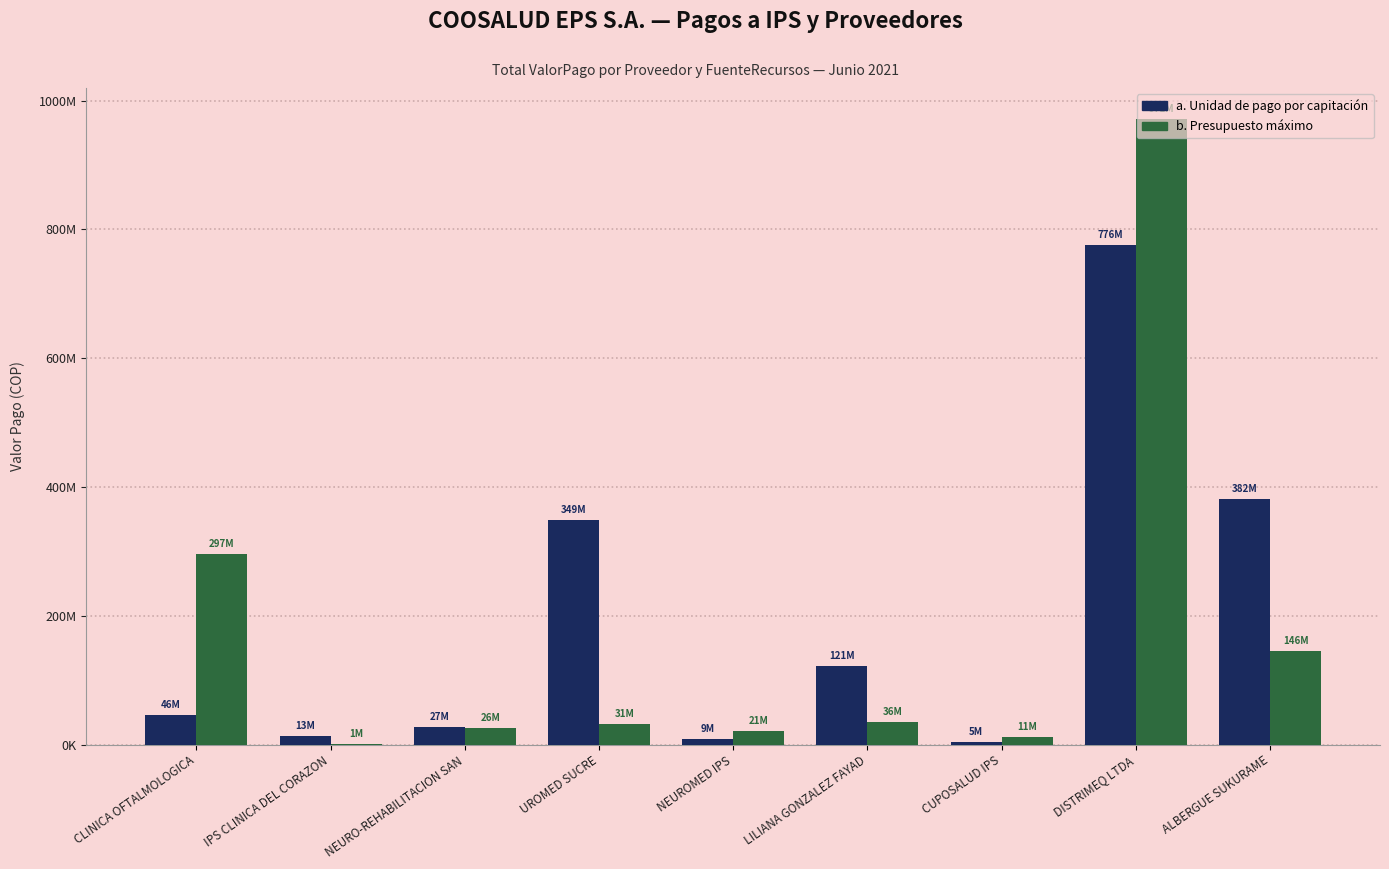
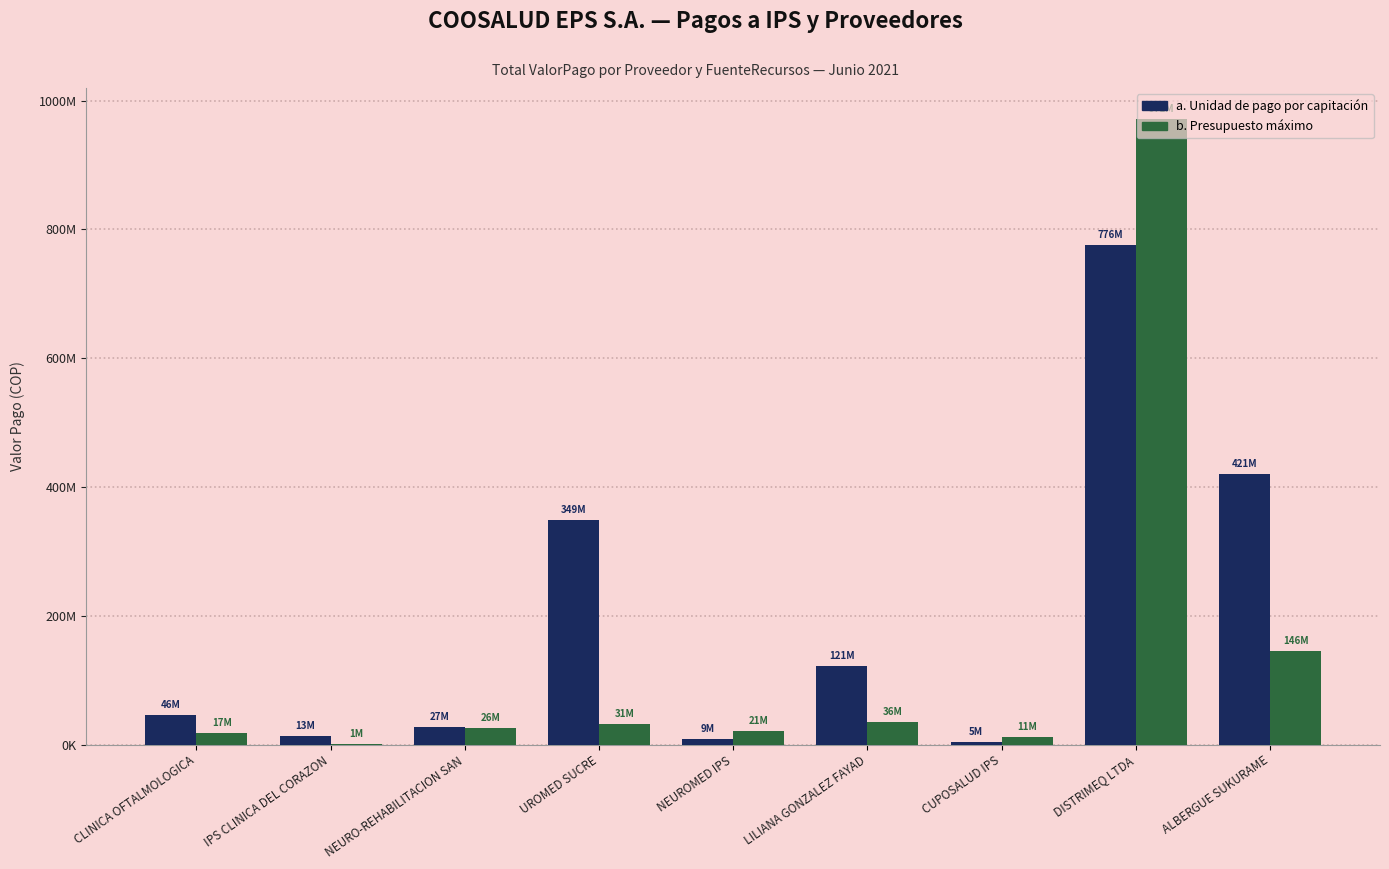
  {
    "a. Unidad de pago por capitación": {
      "CLINICA OFTALMOLOGICA": "46M",
      "IPS CLINICA DEL CORAZON": "13M",
      "NEURO-REHABILITACION SAN": "27M",
      "UROMED SUCRE": "349M",
      "NEUROMED IPS": "9M",
      "LILIANA GONZALEZ FAYAD": "121M",
      "CUPOSALUD IPS": "5M",
      "DISTRIMEQ LTDA": "776M",
-     "ALBERGUE SUKURAME": "382M"
+     "ALBERGUE SUKURAME": "421M"
    },
    "b. Presupuesto máximo": {
-     "CLINICA OFTALMOLOGICA": "297M",
+     "CLINICA OFTALMOLOGICA": "17M",
      "IPS CLINICA DEL CORAZON": "1M",
      "NEURO-REHABILITACION SAN": "26M",
      "UROMED SUCRE": "31M",
      "NEUROMED IPS": "21M",
      "LILIANA GONZALEZ FAYAD": "36M",
      "CUPOSALUD IPS": "11M",
      "ALBERGUE SUKURAME": "146M"
    }
  }
